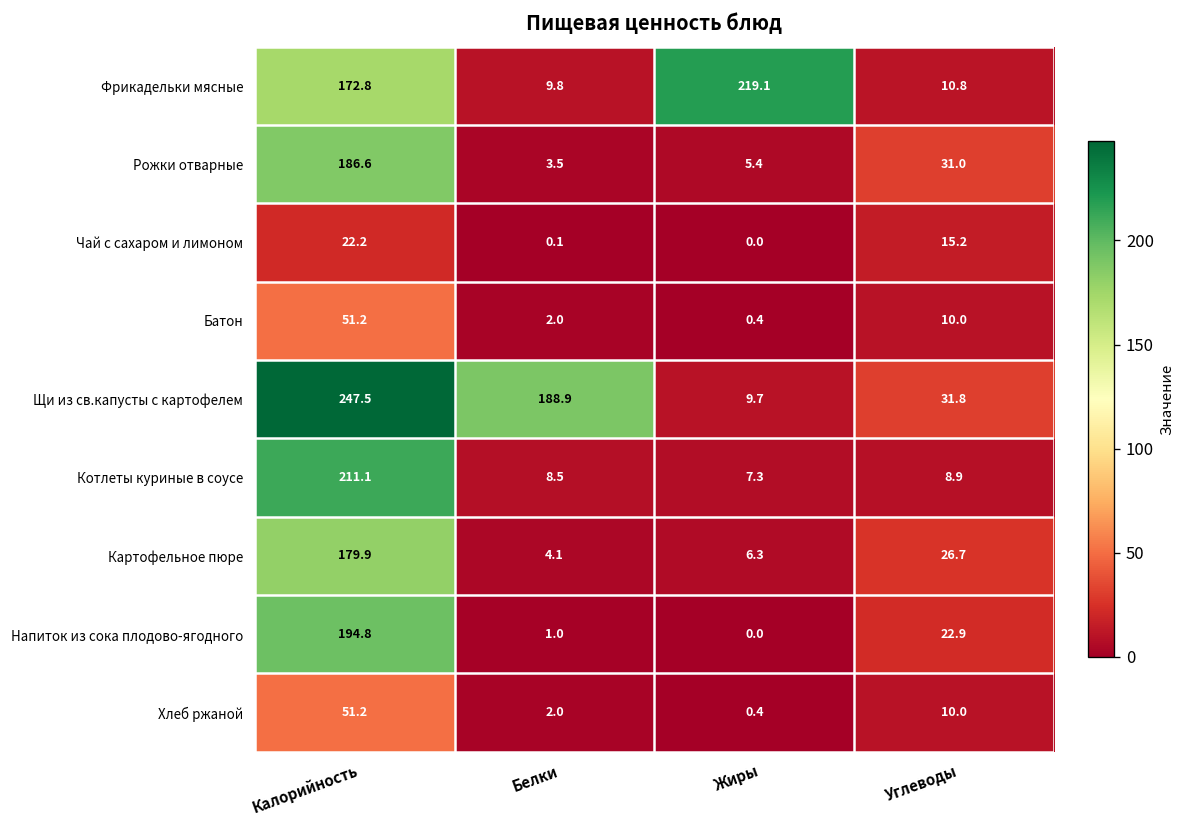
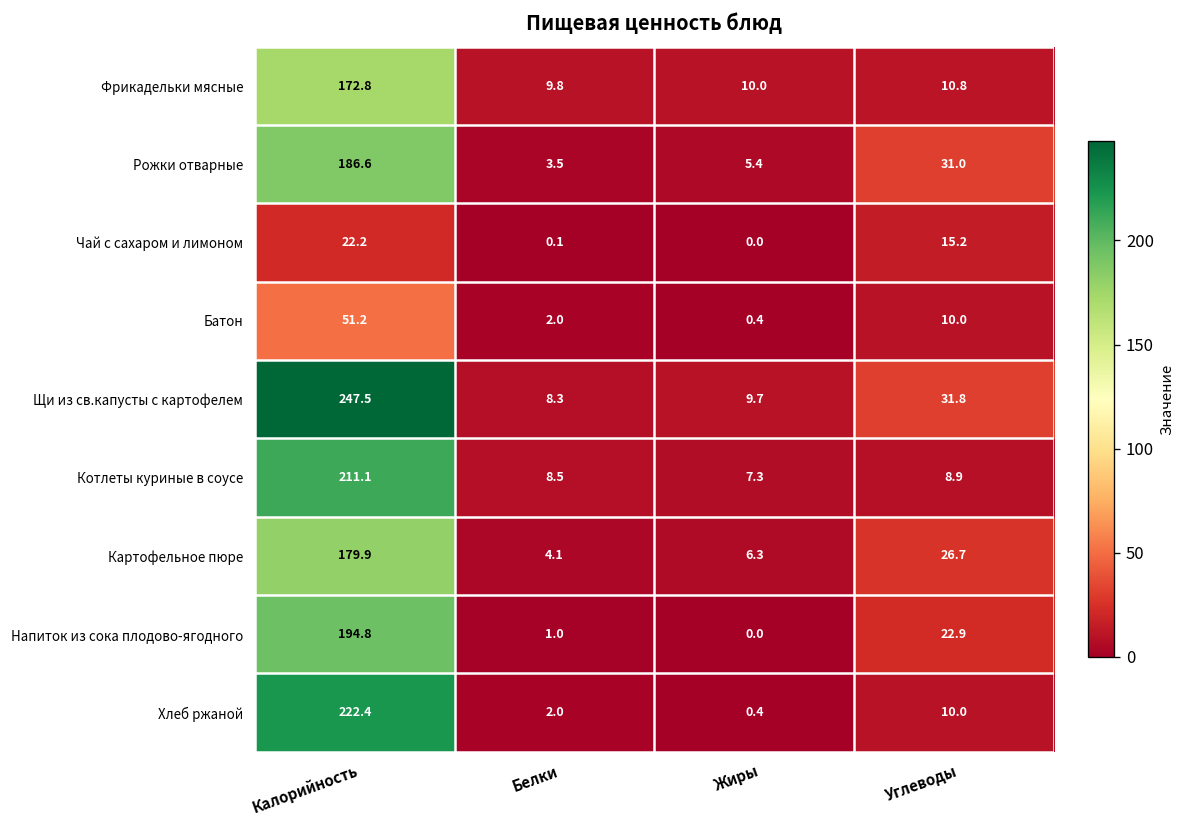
  {
    "Фрикадельки мясные": {
      "Калорийность": 172.8,
      "Белки": 9.8,
-     "Жиры": 219.1,
+     "Жиры": 10.0,
      "Углеводы": 10.8
    },
    "Рожки отварные": {
      "Калорийность": 186.6,
      "Белки": 3.5,
      "Жиры": 5.4,
      "Углеводы": 31.0
    },
    "Чай с сахаром и лимоном": {
      "Калорийность": 22.2,
      "Белки": 0.1,
      "Жиры": 0.0,
      "Углеводы": 15.2
    },
    "Батон": {
      "Калорийность": 51.2,
      "Белки": 2.0,
      "Жиры": 0.4,
      "Углеводы": 10.0
    },
    "Щи из св.капусты с картофелем": {
      "Калорийность": 247.5,
-     "Белки": 188.9,
+     "Белки": 8.3,
      "Жиры": 9.7,
      "Углеводы": 31.8
    },
    "Котлеты куриные в соусе": {
      "Калорийность": 211.1,
      "Белки": 8.5,
      "Жиры": 7.3,
      "Углеводы": 8.9
    },
    "Картофельное пюре": {
      "Калорийность": 179.9,
      "Белки": 4.1,
      "Жиры": 6.3,
      "Углеводы": 26.7
    },
    "Напиток из сока плодово-ягодного": {
      "Калорийность": 194.8,
      "Белки": 1.0,
      "Жиры": 0.0,
      "Углеводы": 22.9
    },
    "Хлеб ржаной": {
-     "Калорийность": 51.2,
+     "Калорийность": 222.4,
      "Белки": 2.0,
      "Жиры": 0.4,
      "Углеводы": 10.0
    }
  }
